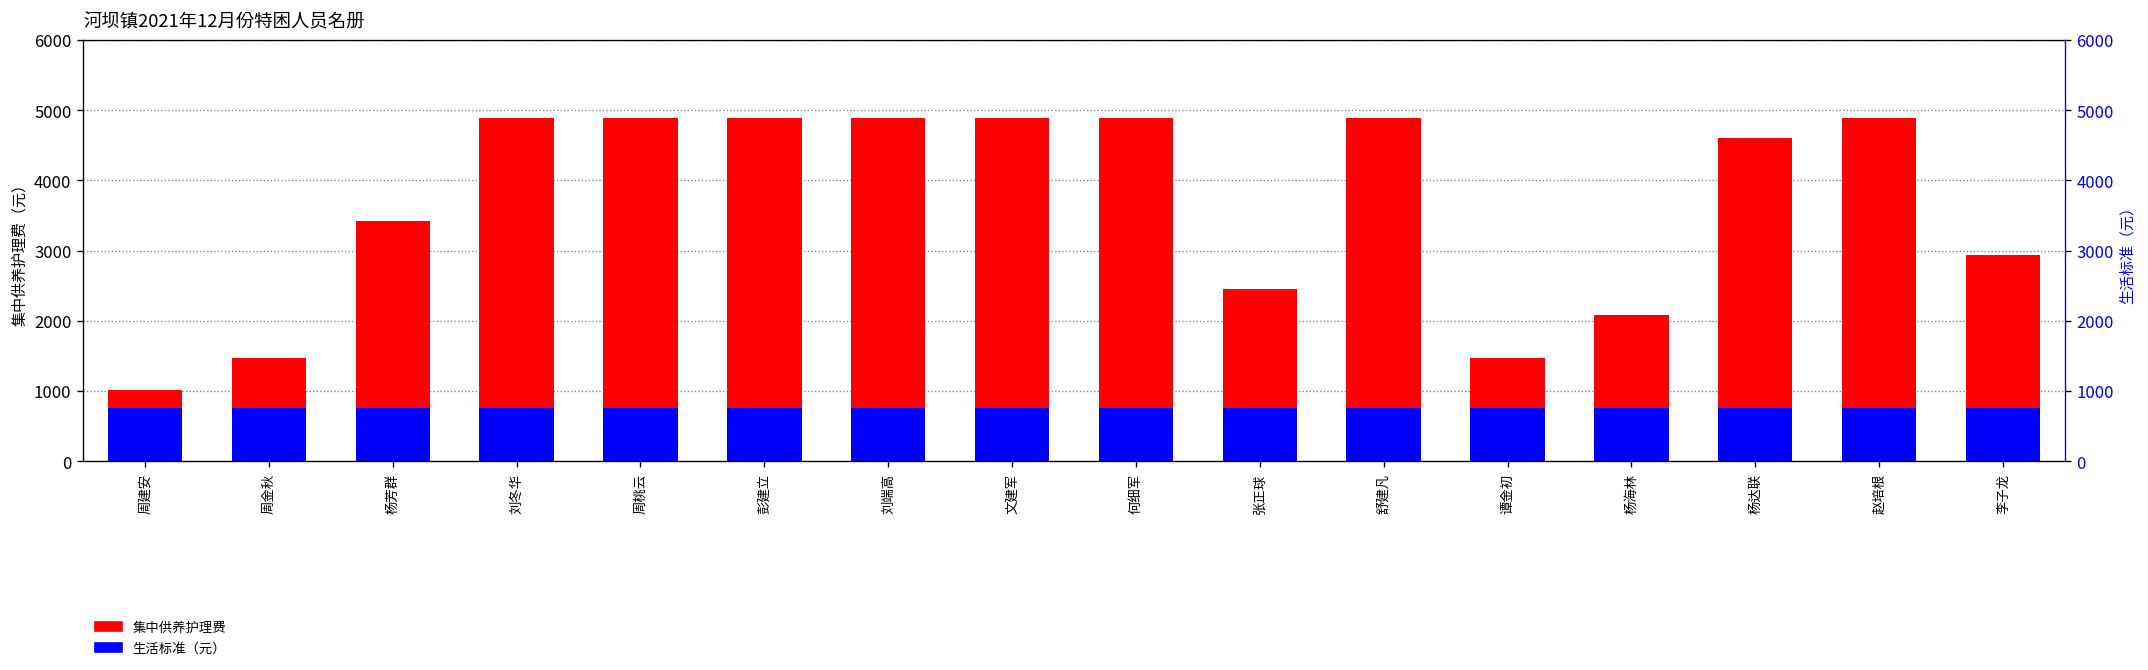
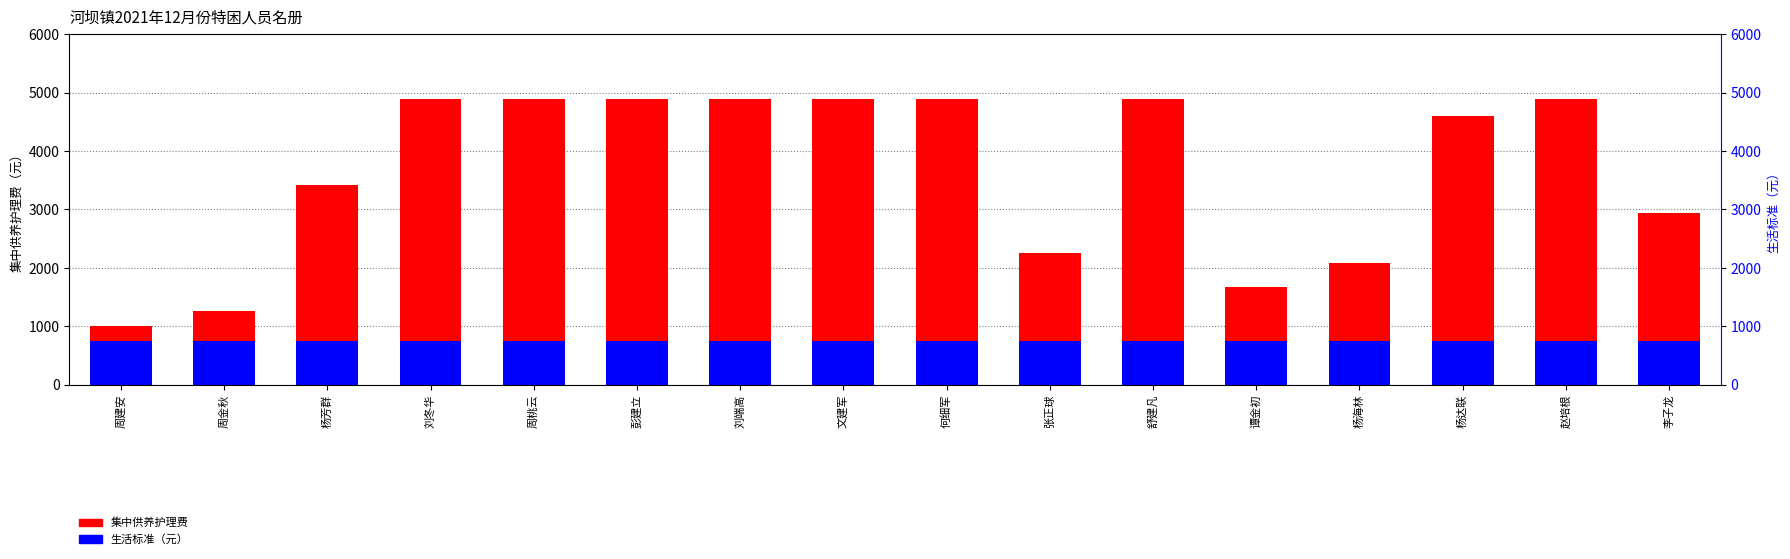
  {
    "集中供养护理费": {
      "周建安": 1000,
-     "周金秋": 1500,
+     "周金秋": 1300,
      "杨芳群": 3400,
      "刘冬华": 4900,
      "周桃云": 4900,
      "彭建立": 4900,
      "刘端高": 4900,
      "文建军": 4900,
      "何细军": 4900,
-     "张正球": 2400,
+     "张正球": 2300,
      "舒建凡": 4900,
-     "谭金初": 1500,
+     "谭金初": 1700,
      "杨海林": 2100,
      "杨达联": 4600,
      "赵培根": 4900,
      "李子龙": 2900
    }
  }
